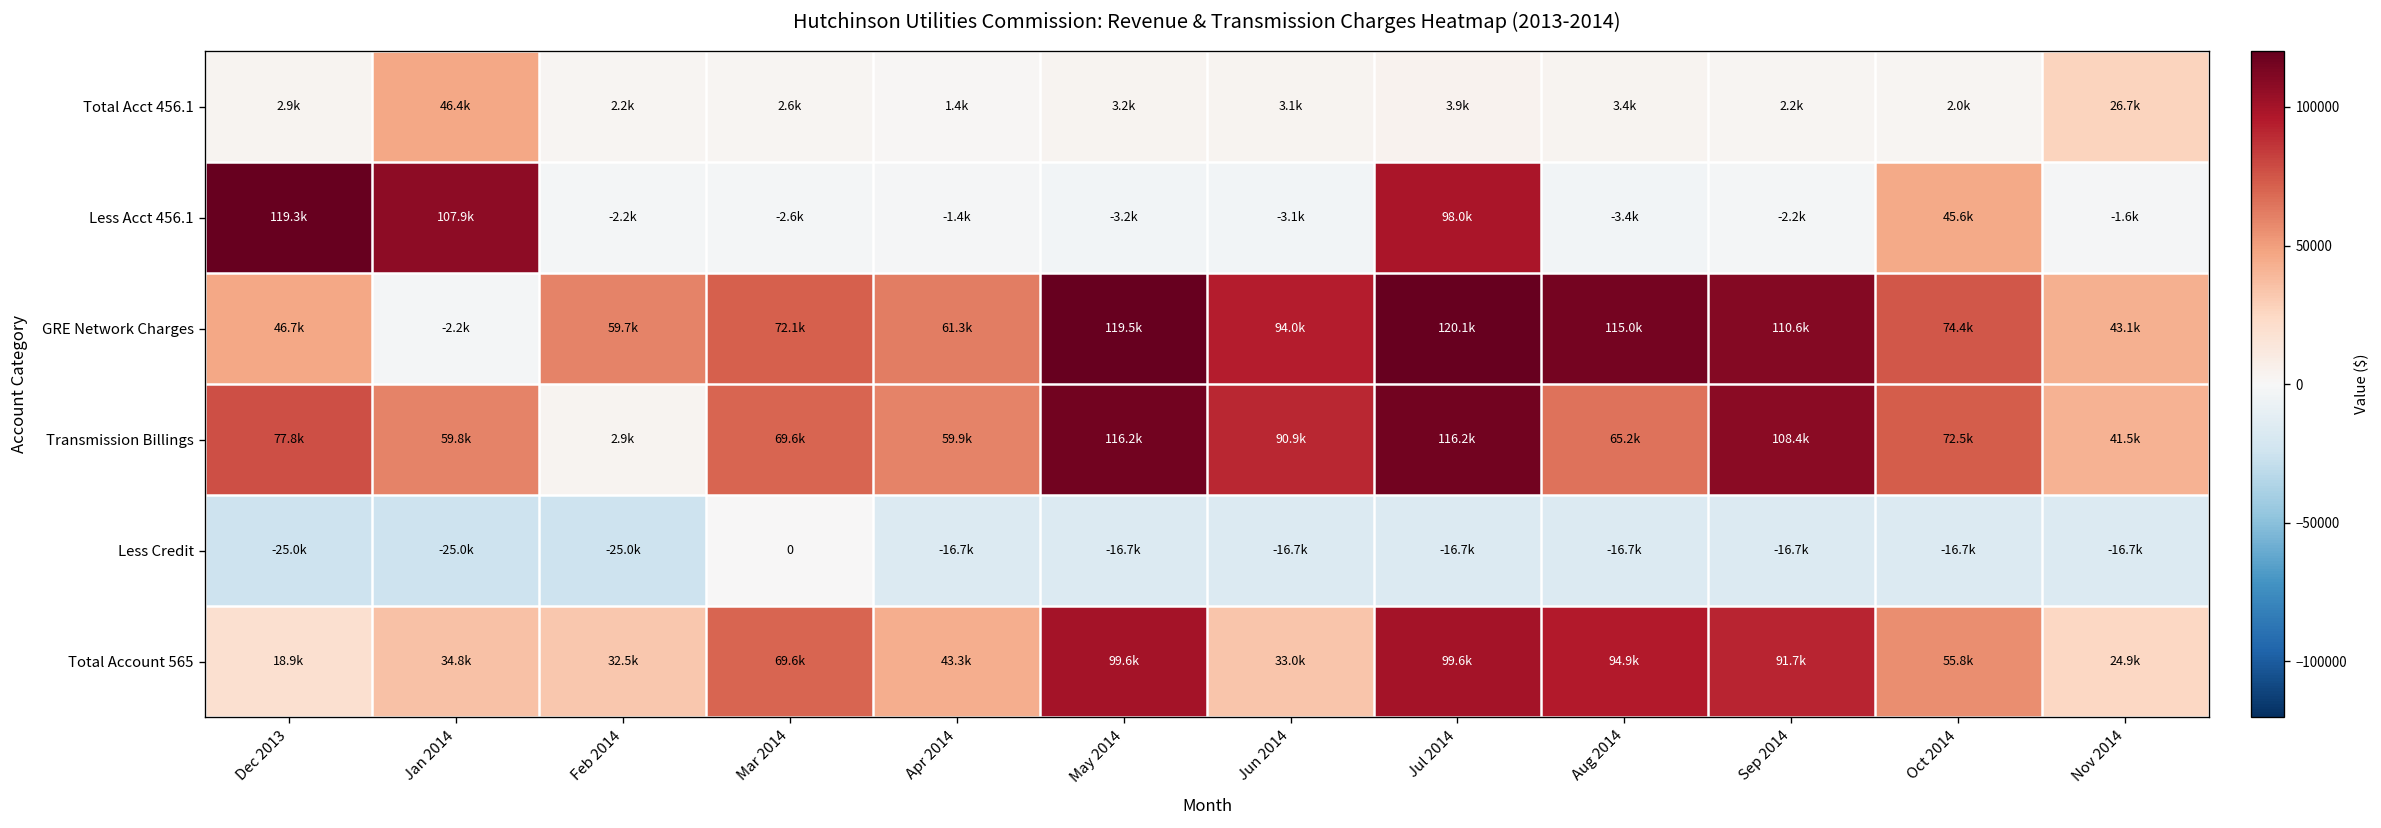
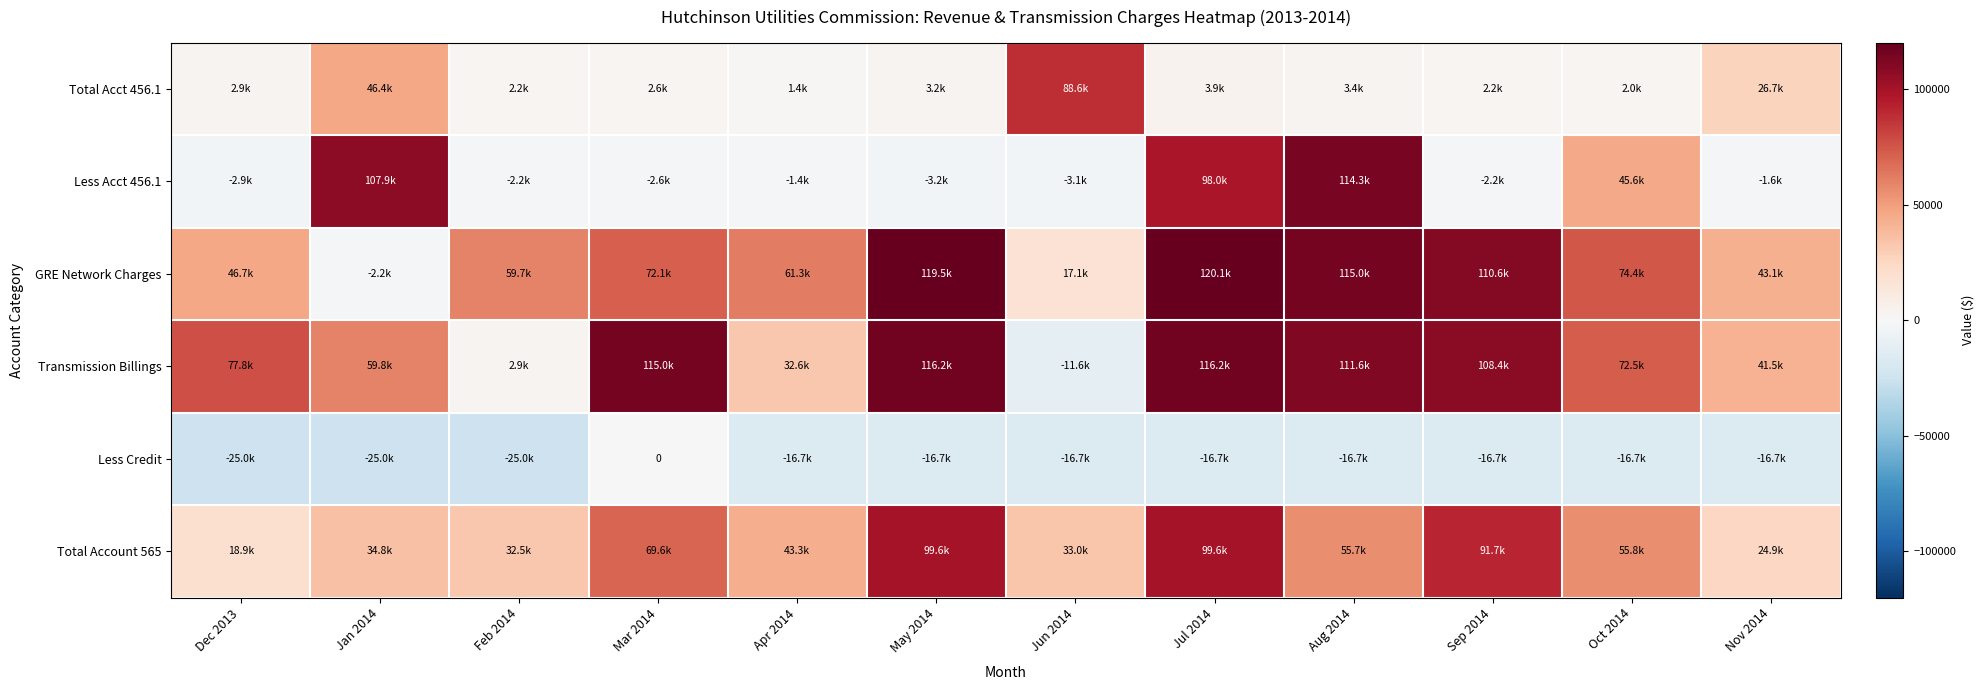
  {
    "Total Acct 456.1": {
      "Dec 2013": "2.9k",
      "Jan 2014": "46.4k",
      "Feb 2014": "2.2k",
      "Mar 2014": "2.6k",
      "Apr 2014": "1.4k",
      "May 2014": "3.2k",
-     "Jun 2014": "3.1k",
+     "Jun 2014": "88.6k",
      "Jul 2014": "3.9k",
      "Aug 2014": "3.4k",
      "Sep 2014": "2.2k",
      "Oct 2014": "2.0k",
      "Nov 2014": "26.7k"
    },
    "Less Acct 456.1": {
-     "Dec 2013": "119.3k",
+     "Dec 2013": "-2.9k",
      "Jan 2014": "107.9k",
      "Feb 2014": "-2.2k",
      "Mar 2014": "-2.6k",
      "Apr 2014": "-1.4k",
      "May 2014": "-3.2k",
      "Jun 2014": "-3.1k",
      "Jul 2014": "98.0k",
-     "Aug 2014": "-3.4k",
+     "Aug 2014": "114.3k",
      "Sep 2014": "-2.2k",
      "Oct 2014": "45.6k",
      "Nov 2014": "-1.6k"
    },
    "GRE Network Charges": {
      "Dec 2013": "46.7k",
      "Jan 2014": "-2.2k",
      "Feb 2014": "59.7k",
      "Mar 2014": "72.1k",
      "Apr 2014": "61.3k",
      "May 2014": "119.5k",
-     "Jun 2014": "94.0k",
+     "Jun 2014": "17.1k",
      "Jul 2014": "120.1k",
      "Aug 2014": "115.0k",
      "Sep 2014": "110.6k",
      "Oct 2014": "74.4k",
      "Nov 2014": "43.1k"
    },
    "Transmission Billings": {
      "Dec 2013": "77.8k",
      "Jan 2014": "59.8k",
      "Feb 2014": "2.9k",
-     "Mar 2014": "69.6k",
-     "Apr 2014": "59.9k",
+     "Mar 2014": "115.0k",
+     "Apr 2014": "32.6k",
      "May 2014": "116.2k",
-     "Jun 2014": "90.9k",
+     "Jun 2014": "-11.6k",
      "Jul 2014": "116.2k",
-     "Aug 2014": "65.2k",
+     "Aug 2014": "111.6k",
      "Sep 2014": "108.4k",
      "Oct 2014": "72.5k",
      "Nov 2014": "41.5k"
    },
    "Less Credit": {
      "Dec 2013": "-25.0k",
      "Jan 2014": "-25.0k",
      "Feb 2014": "-25.0k",
      "Mar 2014": "0",
      "Apr 2014": "-16.7k",
      "May 2014": "-16.7k",
      "Jun 2014": "-16.7k",
      "Jul 2014": "-16.7k",
      "Aug 2014": "-16.7k",
      "Sep 2014": "-16.7k",
      "Oct 2014": "-16.7k",
      "Nov 2014": "-16.7k"
    },
    "Total Account 565": {
      "Dec 2013": "18.9k",
      "Jan 2014": "34.8k",
      "Feb 2014": "32.5k",
      "Mar 2014": "69.6k",
      "Apr 2014": "43.3k",
      "May 2014": "99.6k",
      "Jun 2014": "33.0k",
      "Jul 2014": "99.6k",
-     "Aug 2014": "94.9k",
+     "Aug 2014": "55.7k",
      "Sep 2014": "91.7k",
      "Oct 2014": "55.8k",
      "Nov 2014": "24.9k"
    }
  }
